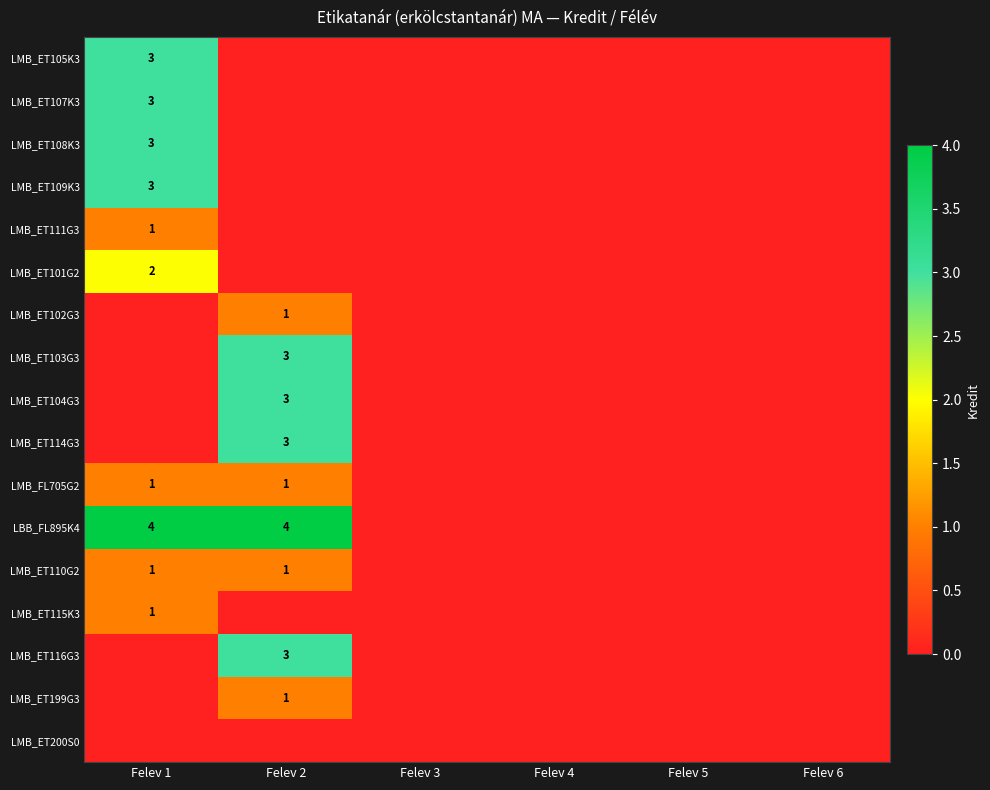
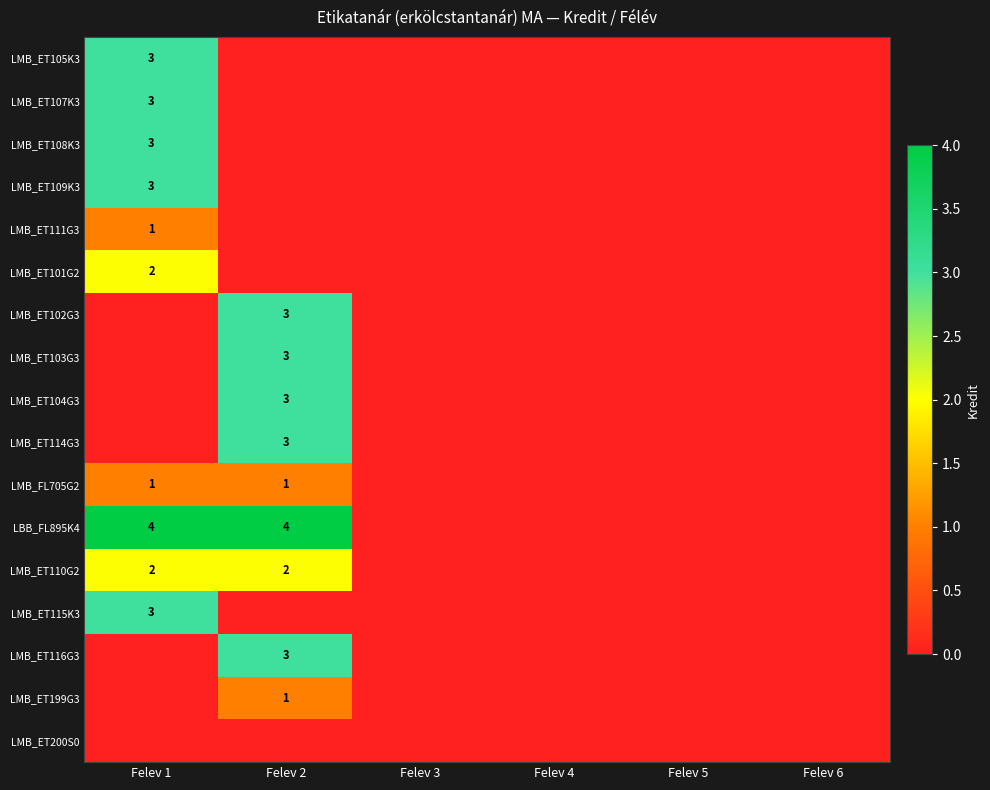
  {
    "LMB_ET105K3": {
      "Felev 1": 3
    },
    "LMB_ET107K3": {
      "Felev 1": 3
    },
    "LMB_ET108K3": {
      "Felev 1": 3
    },
    "LMB_ET109K3": {
      "Felev 1": 3
    },
    "LMB_ET111G3": {
      "Felev 1": 1
    },
    "LMB_ET101G2": {
      "Felev 1": 2
    },
    "LMB_ET102G3": {
-     "Felev 2": 1
+     "Felev 2": 3
    },
    "LMB_ET103G3": {
      "Felev 2": 3
    },
    "LMB_ET104G3": {
      "Felev 2": 3
    },
    "LMB_ET114G3": {
      "Felev 2": 3
    },
    "LMB_FL705G2": {
      "Felev 1": 1,
      "Felev 2": 1
    },
    "LBB_FL895K4": {
      "Felev 1": 4,
      "Felev 2": 4
    },
    "LMB_ET110G2": {
-     "Felev 1": 1,
-     "Felev 2": 1
+     "Felev 1": 2,
+     "Felev 2": 2
    },
    "LMB_ET115K3": {
-     "Felev 1": 1
+     "Felev 1": 3
    },
    "LMB_ET116G3": {
      "Felev 2": 3
    },
    "LMB_ET199G3": {
      "Felev 2": 1
    }
  }
